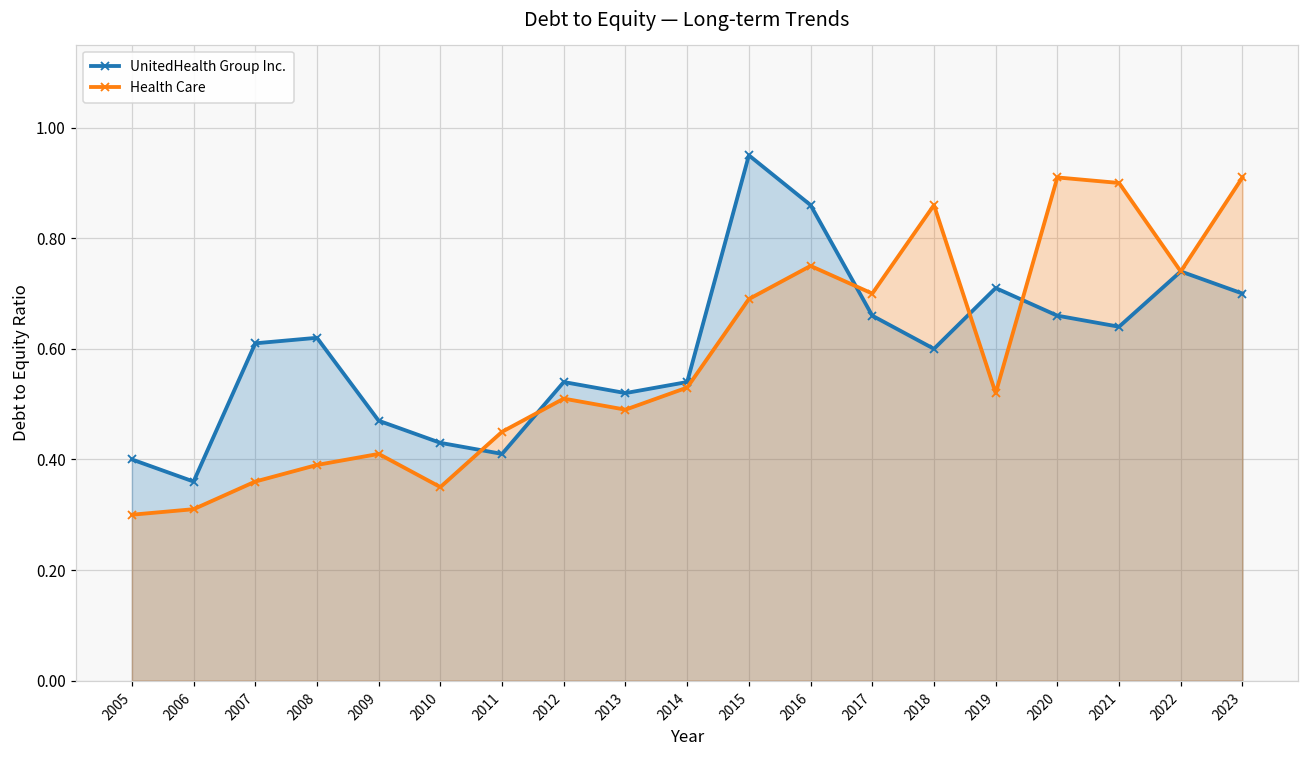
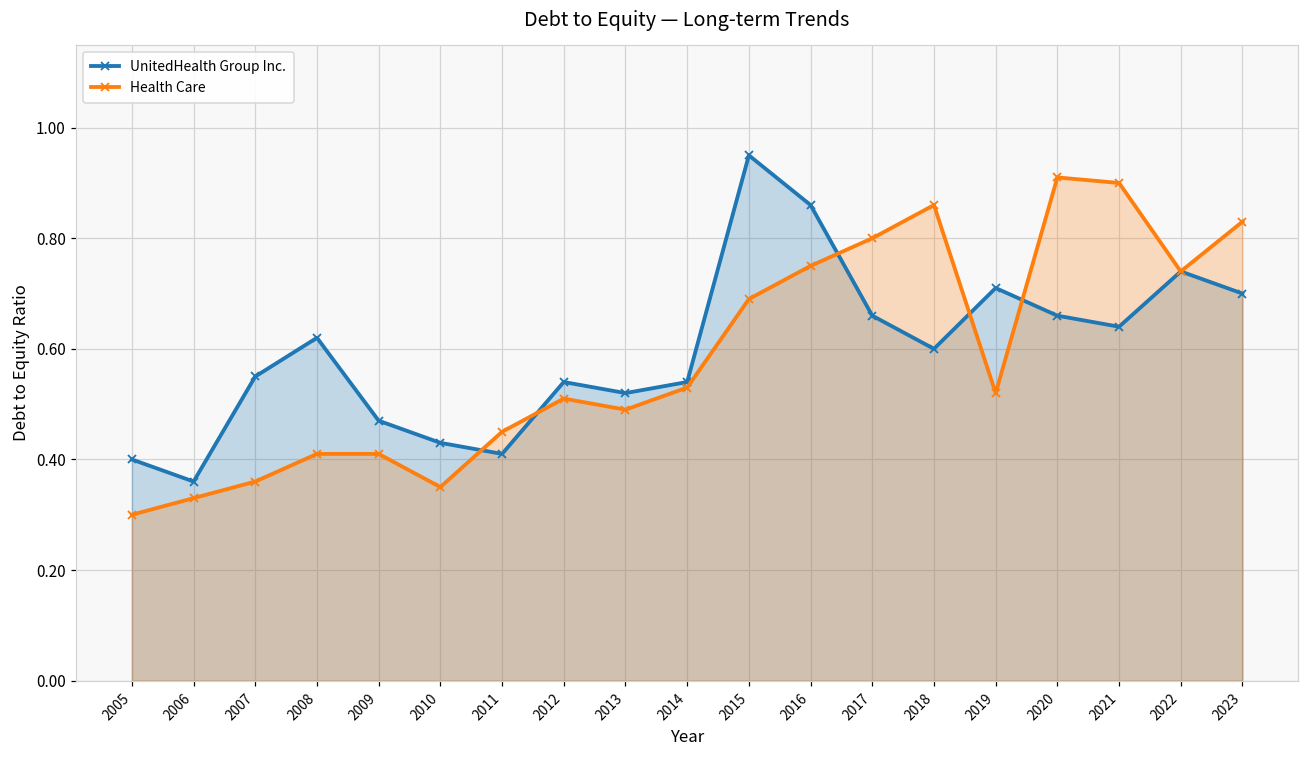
  {
    "UnitedHealth Group Inc.": {
      "2005": 0.40,
      "2006": 0.36,
-     "2007": 0.61,
+     "2007": 0.55,
      "2008": 0.62,
      "2009": 0.47,
      "2010": 0.43,
      "2011": 0.41,
      "2012": 0.54,
      "2013": 0.52,
      "2014": 0.54,
      "2015": 0.95,
      "2016": 0.86,
      "2017": 0.66,
      "2018": 0.60,
      "2019": 0.71,
      "2020": 0.66,
      "2021": 0.64,
      "2023": 0.70
    },
    "Health Care": {
      "2005": 0.30,
-     "2006": 0.31,
+     "2006": 0.33,
      "2007": 0.36,
-     "2008": 0.39,
+     "2008": 0.41,
      "2009": 0.41,
      "2010": 0.35,
      "2011": 0.45,
      "2012": 0.51,
      "2013": 0.49,
      "2014": 0.53,
      "2015": 0.69,
      "2016": 0.75,
-     "2017": 0.7,
+     "2017": 0.8,
      "2018": 0.86,
      "2019": 0.52,
      "2020": 0.91,
      "2021": 0.90,
-     "2023": 0.91
+     "2023": 0.83
    }
  }
